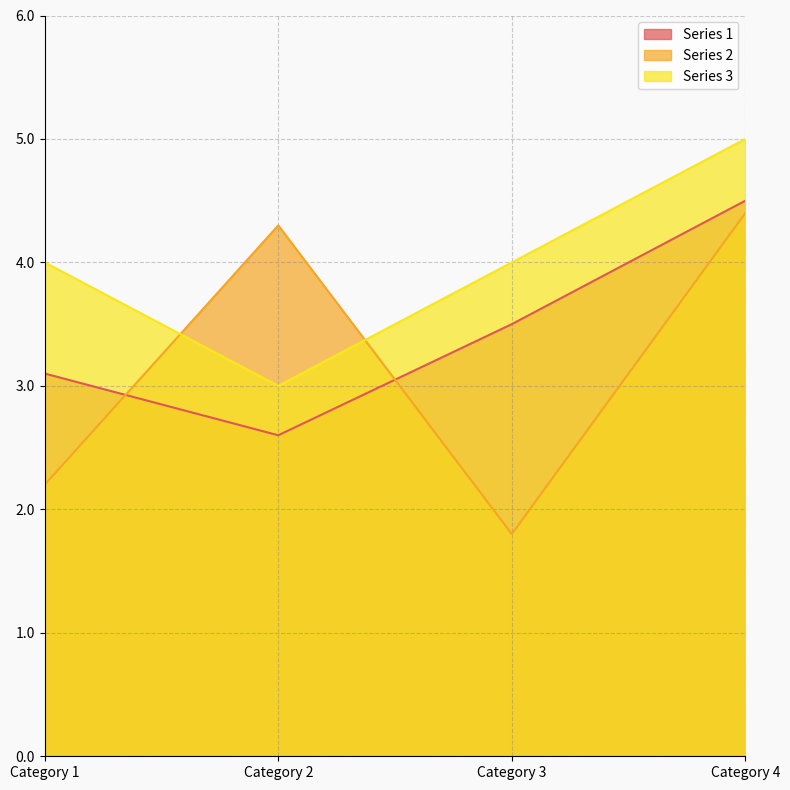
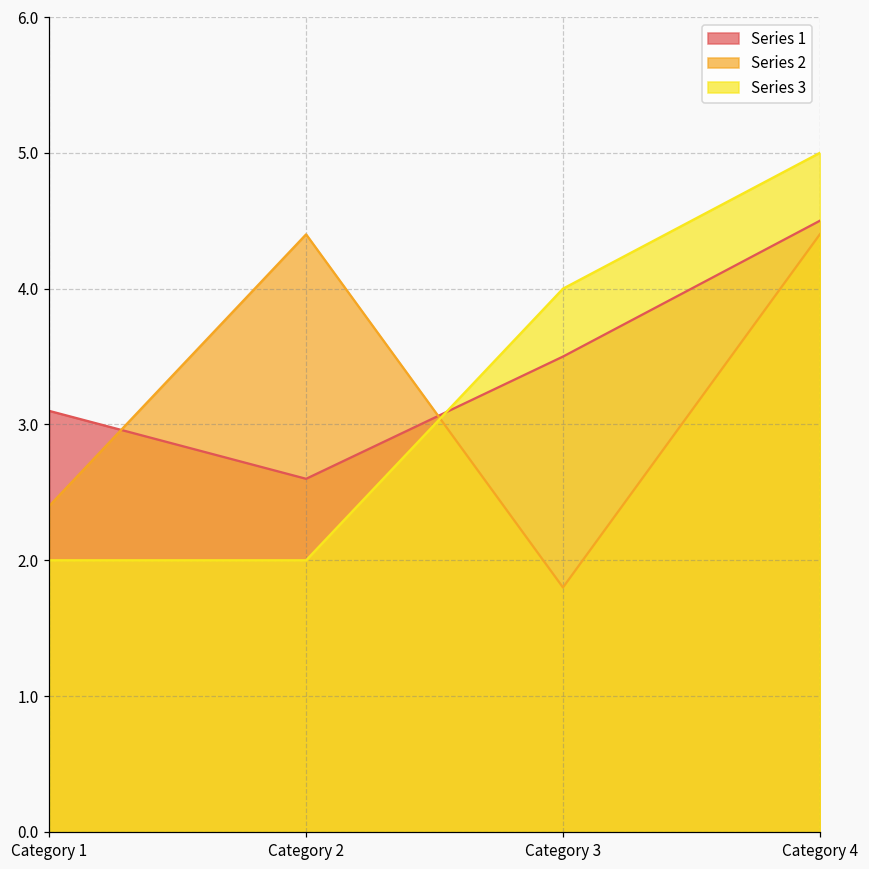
  {
    "Series 1": {
      "Category 1": 3.1,
      "Category 2": 2.6,
      "Category 3": 3.5,
      "Category 4": 4.5
    },
    "Series 2": {
-     "Category 1": 2.2,
-     "Category 2": 4.3,
+     "Category 1": 2.4,
+     "Category 2": 4.4,
      "Category 3": 1.8,
      "Category 4": 4.4
    },
    "Series 3": {
-     "Category 1": 4,
-     "Category 2": 3,
+     "Category 1": 2,
+     "Category 2": 2,
      "Category 3": 4,
      "Category 4": 5
    }
  }
